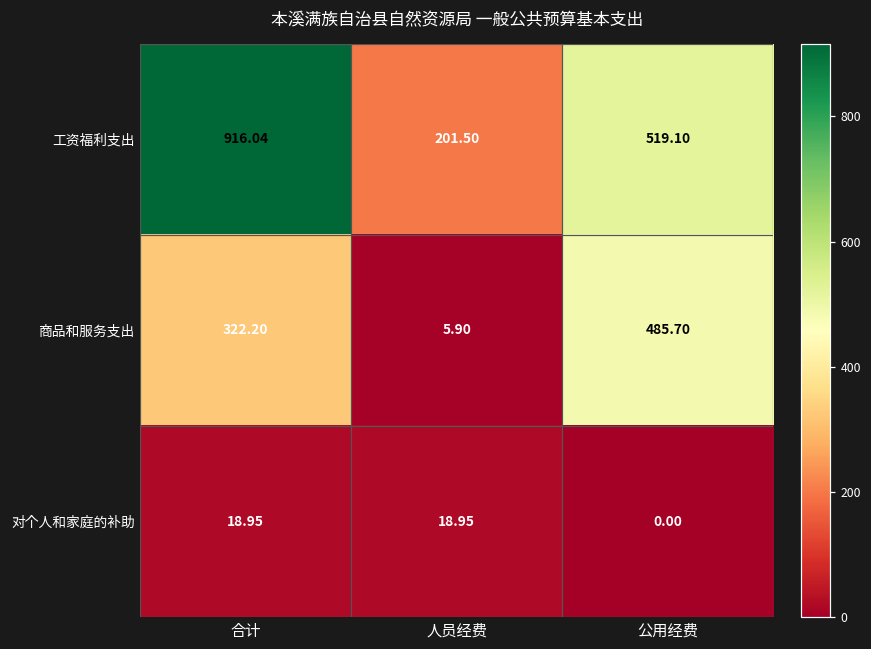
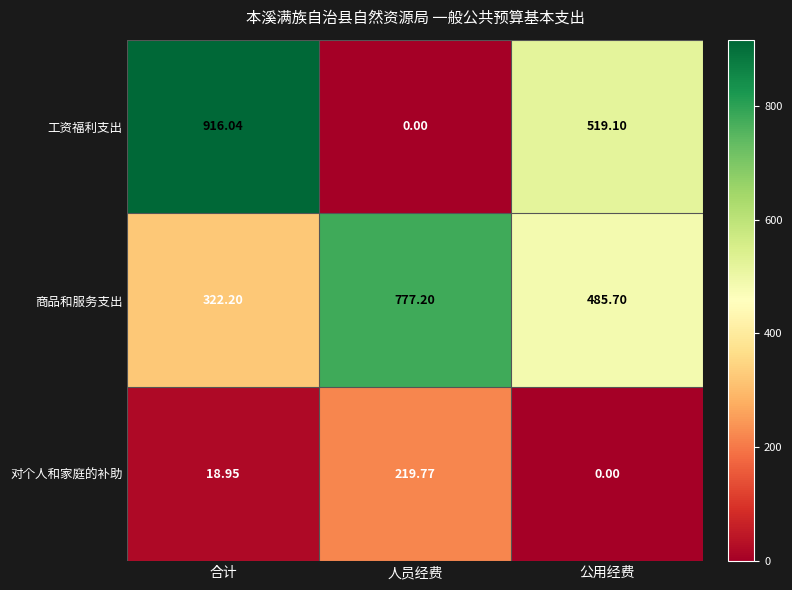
  {
    "工资福利支出": {
      "合计": 916.04,
-     "人员经费": 201.50,
+     "人员经费": 0.00,
      "公用经费": 519.10
    },
    "商品和服务支出": {
      "合计": 322.20,
-     "人员经费": 5.90,
+     "人员经费": 777.20,
      "公用经费": 485.70
    },
    "对个人和家庭的补助": {
      "合计": 18.95,
-     "人员经费": 18.95,
+     "人员经费": 219.77,
      "公用经费": 0.00
    }
  }
